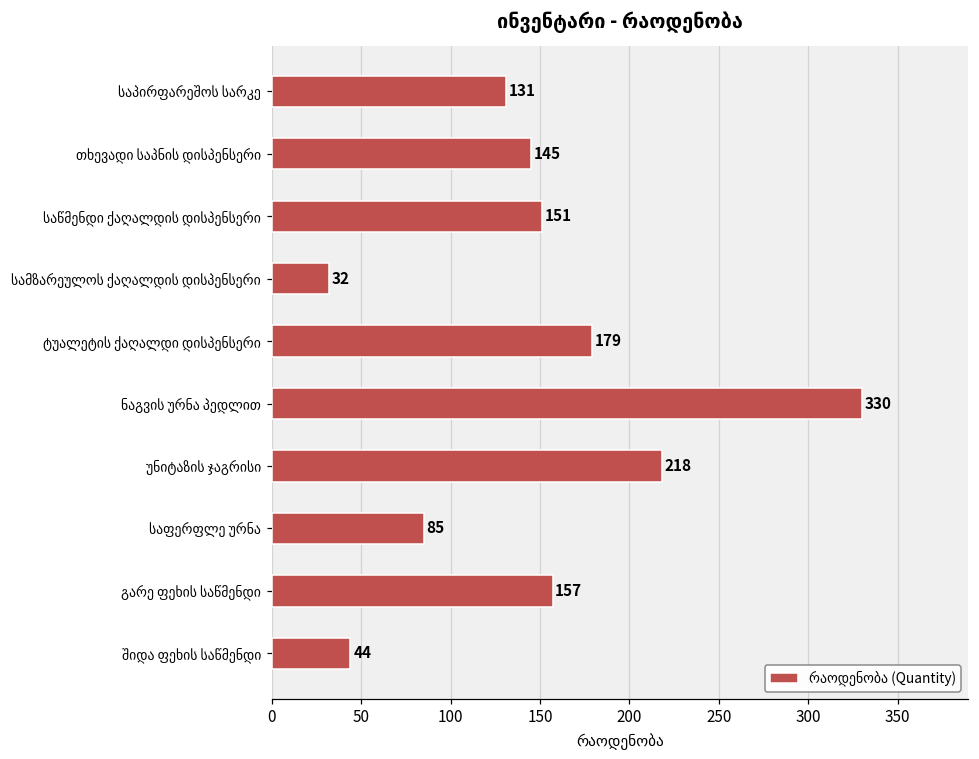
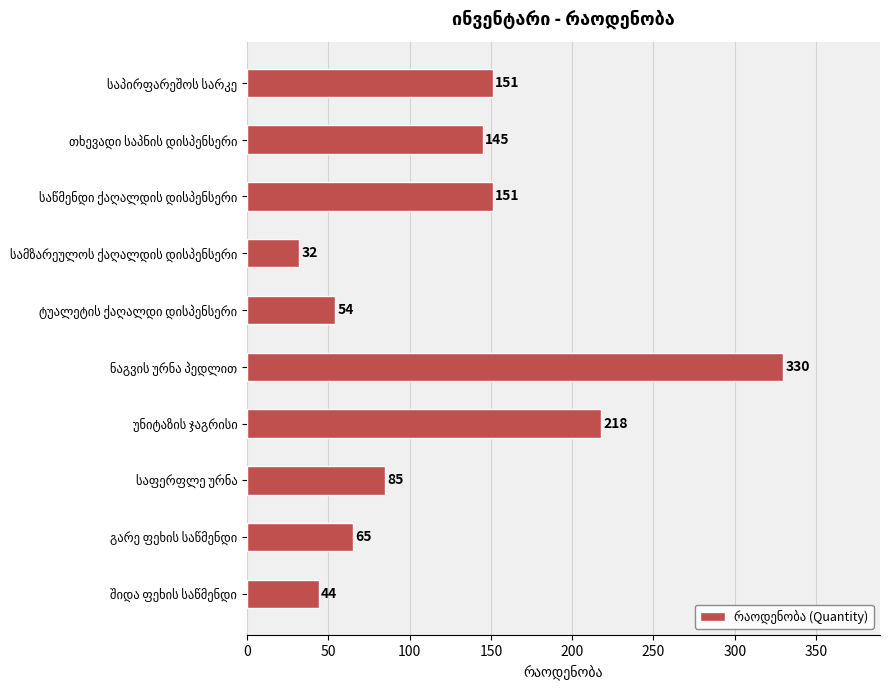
  {
-   "საპირფარეშოს სარკე": 131,
+   "საპირფარეშოს სარკე": 151,
    "თხევადი საპნის დისპენსერი": 145,
    "საწმენდი ქაღალდის დისპენსერი": 151,
    "სამზარეულოს ქაღალდის დისპენსერი": 32,
-   "ტუალეტის ქაღალდი დისპენსერი": 179,
+   "ტუალეტის ქაღალდი დისპენსერი": 54,
    "ნაგვის ურნა პედლით": 330,
    "უნიტაზის ჯაგრისი": 218,
    "საფერფლე ურნა": 85,
-   "გარე ფეხის საწმენდი": 157,
+   "გარე ფეხის საწმენდი": 65,
    "შიდა ფეხის საწმენდი": 44
  }
